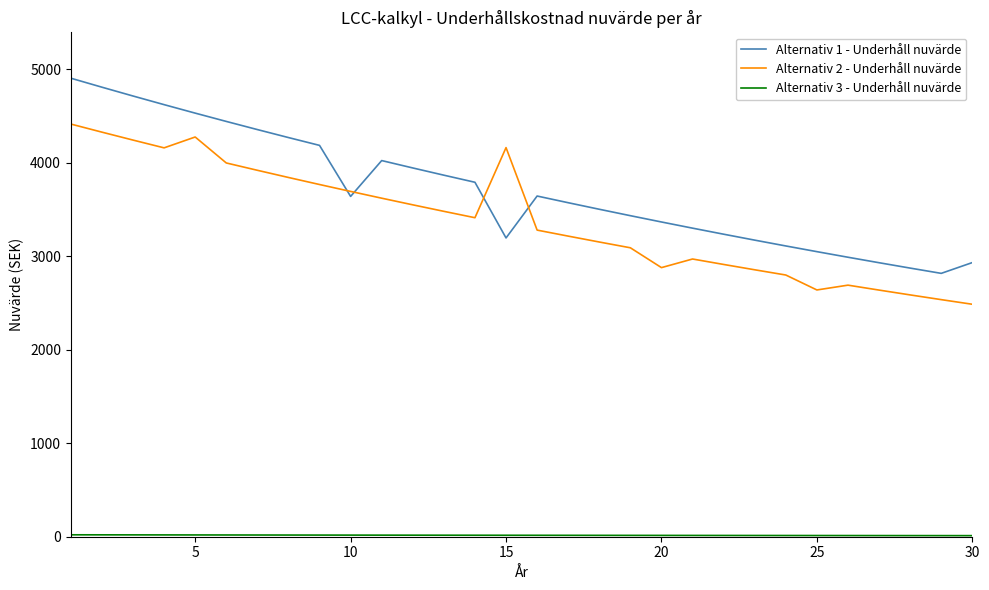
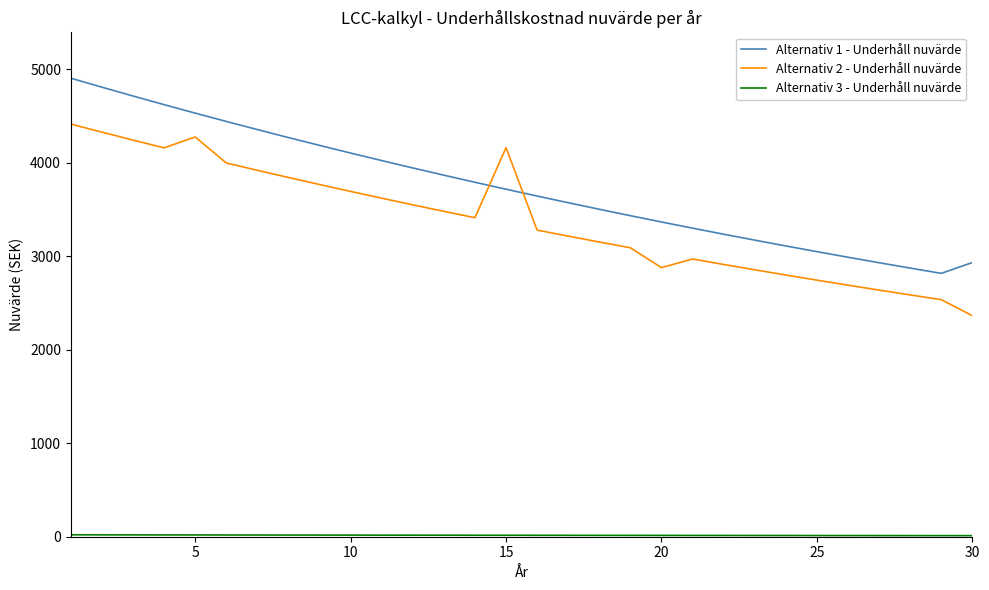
  {
    "Alternativ 1 - Underhåll nuvärde": {
      "5": 4500,
-     "10": 3600,
-     "15": 3200,
+     "10": 4100,
+     "15": 3700,
      "20": 3400,
      "25": 3000,
      "30": 2900
    },
    "Alternativ 2 - Underhåll nuvärde": {
      "5": 4300,
      "10": 3700,
      "15": 4200,
      "20": 2900,
-     "25": 2600,
-     "30": 2500
+     "25": 2700,
+     "30": 2400
    },
    "Alternativ 3 - Underhåll nuvärde": {
      "5": 0,
      "10": 0,
      "15": 0,
      "20": 0,
      "25": 0,
      "30": 0
    }
  }
